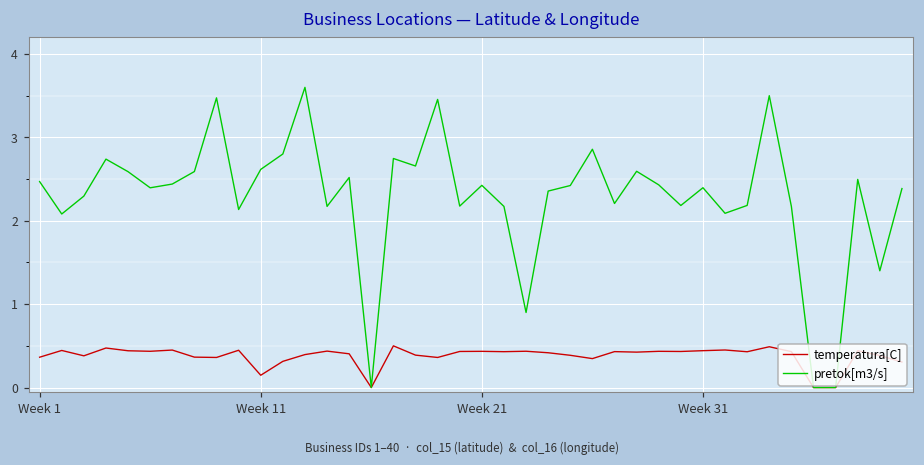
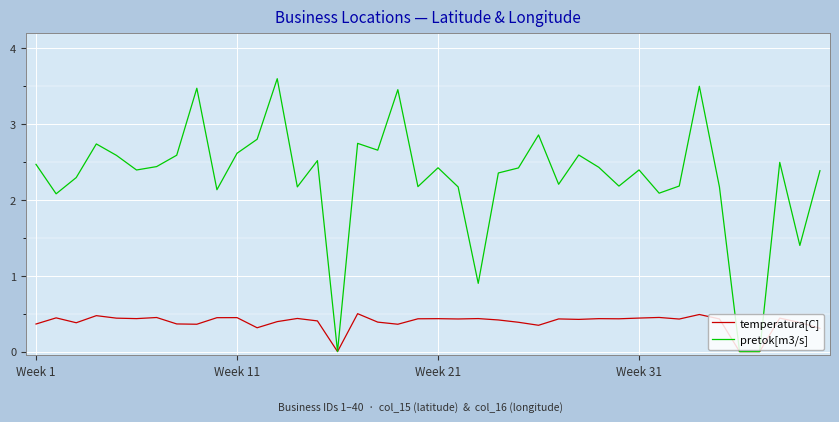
  {
    "temperatura[C]": {
      "Week 1": 0.4,
-     "Week 11": 0.1,
+     "Week 11": 0.4,
      "Week 21": 0.4,
      "Week 31": 0.4
    },
    "pretok[m3/s]": {
      "Week 1": 2.5,
      "Week 11": 2.6,
      "Week 21": 2.4,
      "Week 31": 2.4
    }
  }
